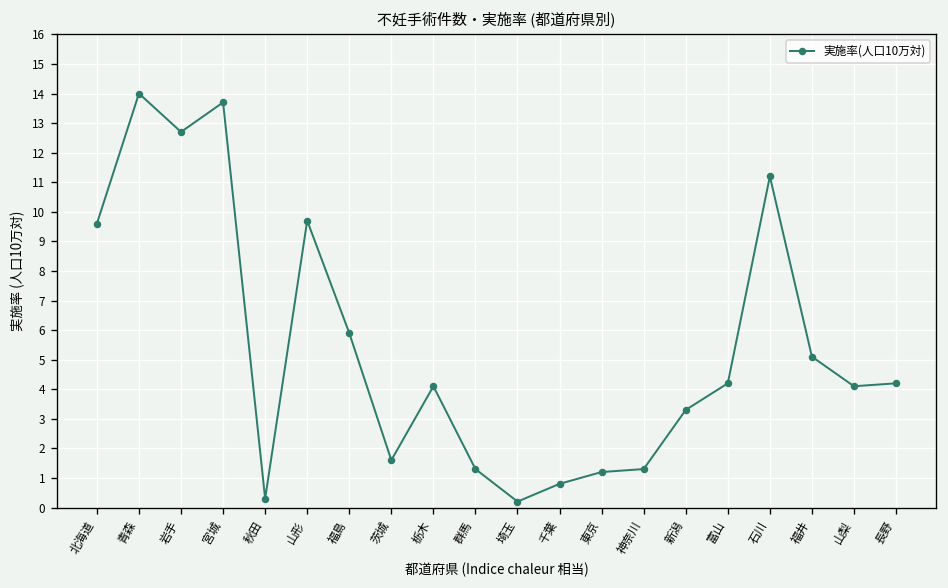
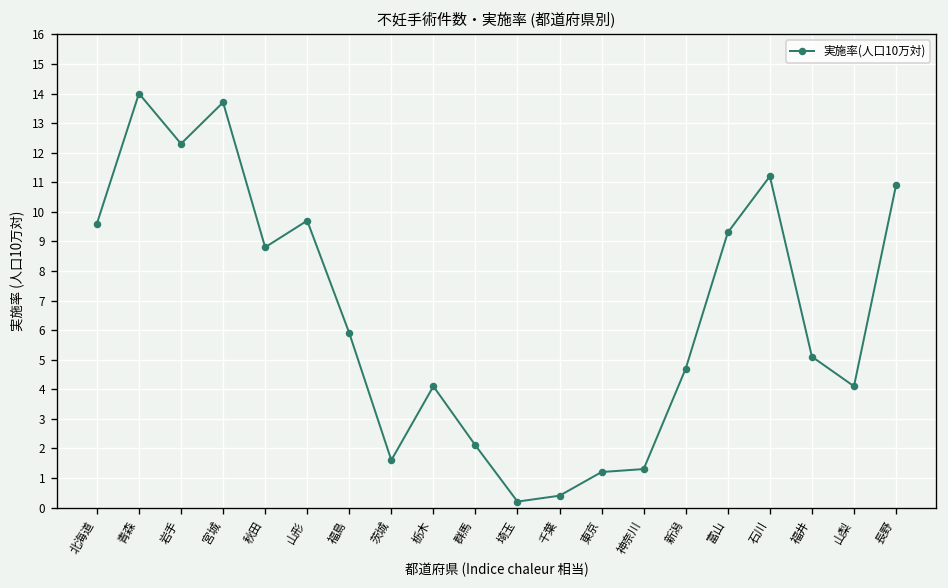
  {
    "北海道": 9.6,
    "青森": 14.0,
-   "岩手": 12.7,
+   "岩手": 12.3,
    "宮城": 13.7,
-   "秋田": 0.3,
+   "秋田": 8.8,
    "山形": 9.7,
    "福島": 5.9,
    "茨城": 1.6,
    "栃木": 4.1,
-   "群馬": 1.3,
+   "群馬": 2.1,
    "埼玉": 0.2,
-   "千葉": 0.8,
+   "千葉": 0.4,
    "東京": 1.2,
    "神奈川": 1.3,
-   "新潟": 3.3,
-   "富山": 4.2,
+   "新潟": 4.7,
+   "富山": 9.3,
    "石川": 11.2,
    "福井": 5.1,
    "山梨": 4.1,
-   "長野": 4.2
+   "長野": 10.9
  }
